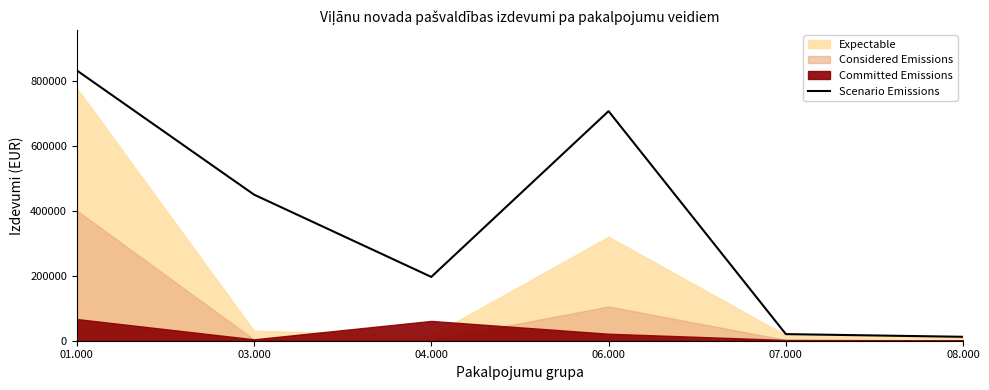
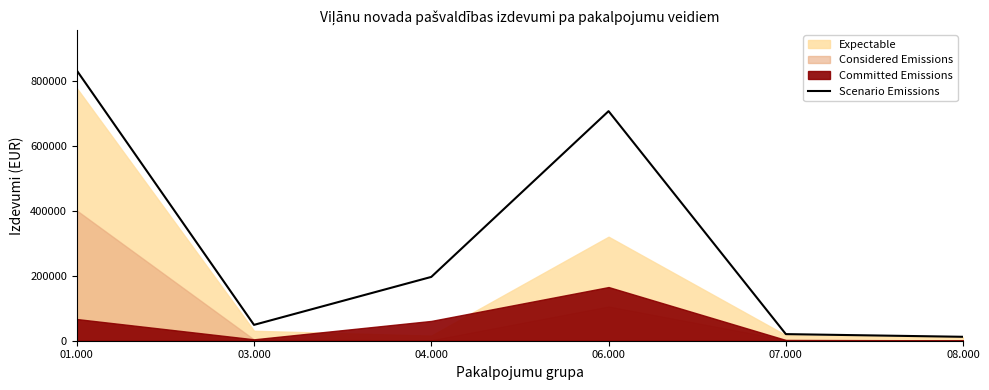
  {
    "Scenario Emissions": {
      "01.000": 830000,
-     "03.000": 450000,
+     "03.000": 50000,
      "04.000": 200000,
      "06.000": 710000
    },
    "Committed Emissions": {
      "01.000": 70000,
      "04.000": 60000,
-     "06.000": 20000
+     "06.000": 170000
    }
  }
